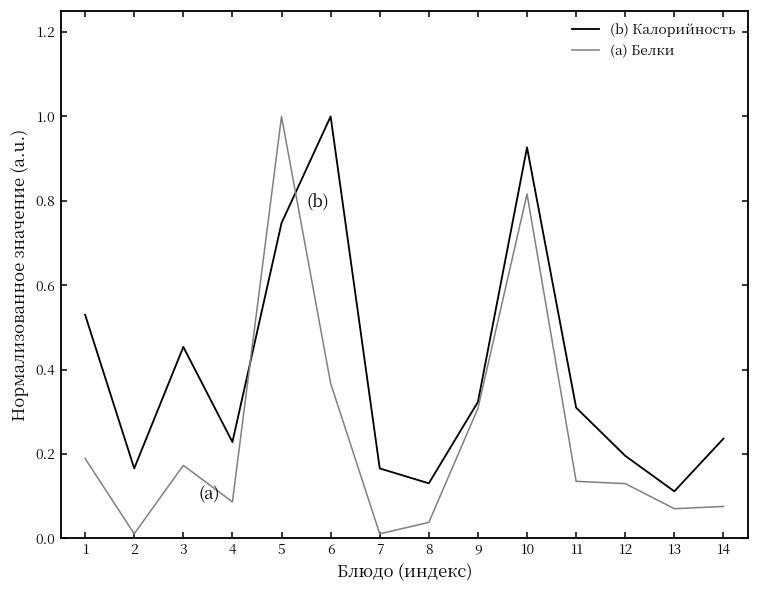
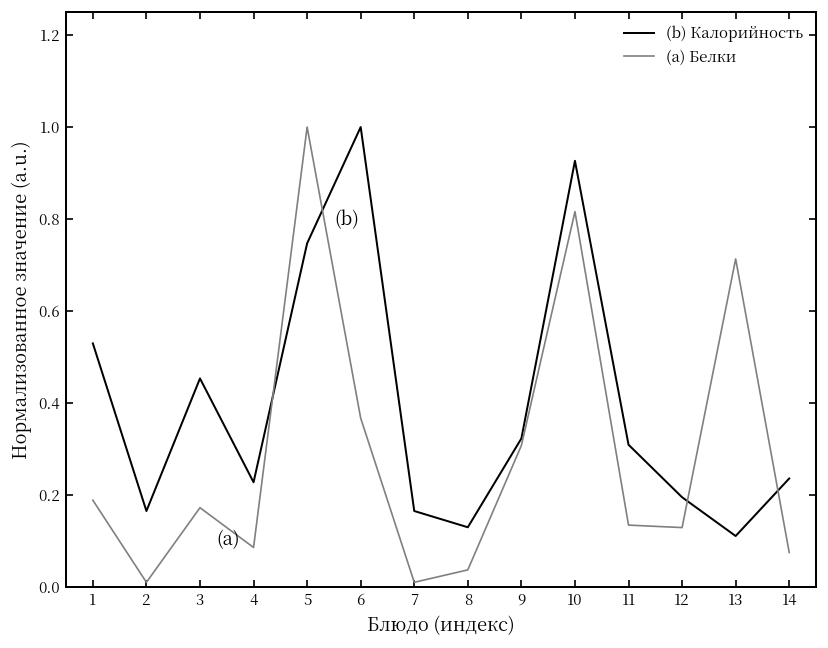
  {
    "(b) Калорийность": {
      "1": 0.53,
      "2": 0.17,
      "3": 0.45,
      "4": 0.23,
      "5": 0.75,
      "6": 1.00,
      "7": 0.17,
      "8": 0.13,
      "9": 0.32,
      "10": 0.93,
      "11": 0.31,
      "12": 0.20,
      "13": 0.11,
      "14": 0.24
    },
    "(a) Белки": {
      "1": 0.19,
      "2": 0.01,
      "3": 0.17,
      "4": 0.09,
      "5": 1.00,
      "6": 0.37,
      "7": 0.01,
      "8": 0.04,
      "9": 0.31,
      "10": 0.82,
      "11": 0.14,
      "12": 0.13,
-     "13": 0.07,
+     "13": 0.71,
      "14": 0.08
    }
  }
